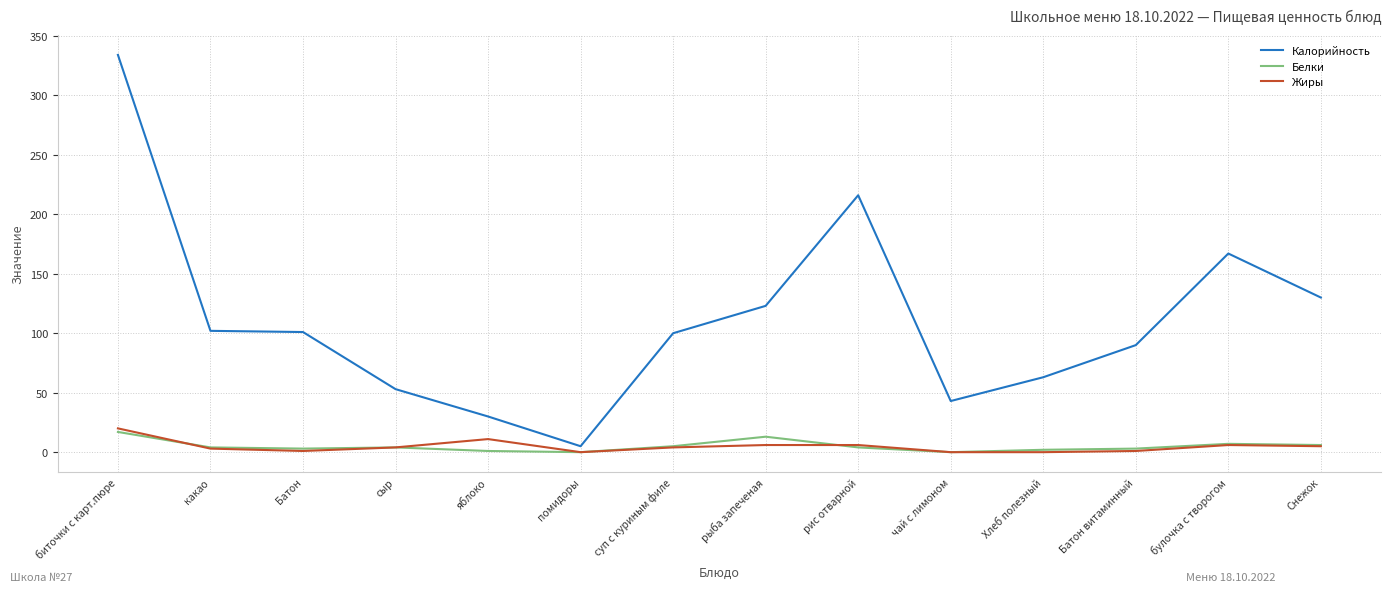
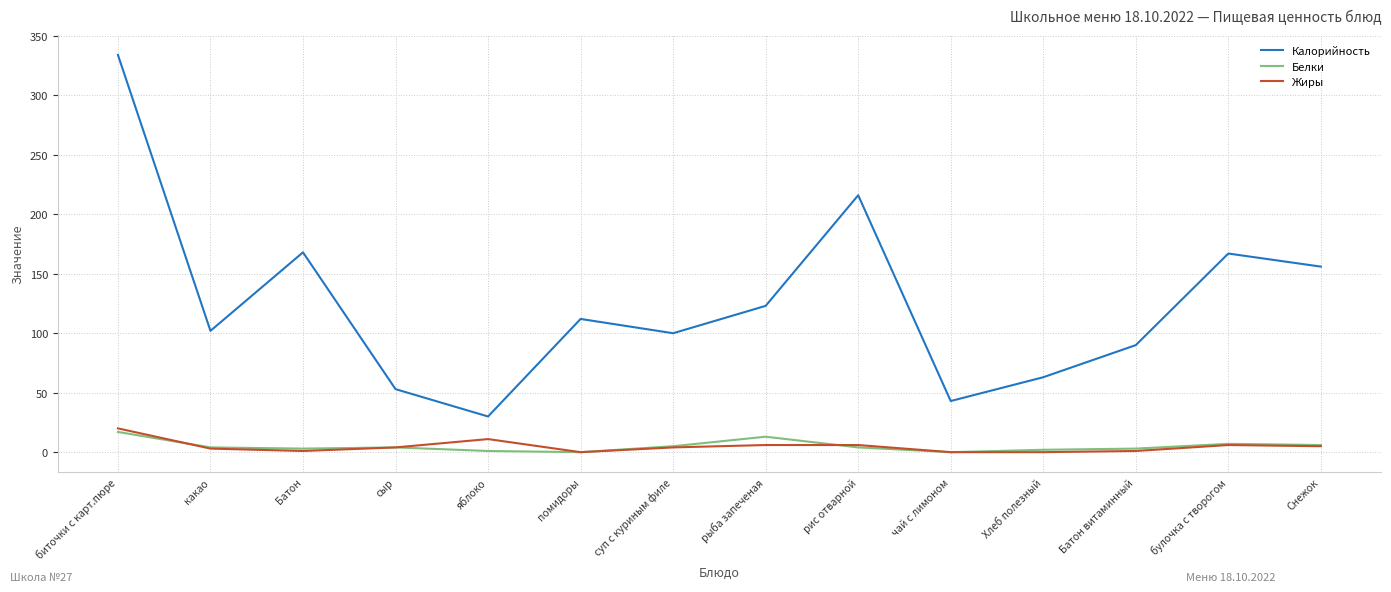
  {
    "Калорийность": {
      "биточки с карт.пюре": 334,
      "какао": 102,
-     "Батон": 101,
+     "Батон": 168,
      "сыр": 53,
      "яблоко": 30,
-     "помидоры": 5,
+     "помидоры": 112,
      "суп с куриным филе": 100,
      "рыба запеченая": 123,
      "рис отварной": 216,
      "чай с лимоном": 43,
      "Хлеб полезный": 63,
      "Батон витаминный": 90,
      "булочка с творогом": 167,
-     "Снежок": 130
+     "Снежок": 156
    },
    "Белки": {
      "биточки с карт.пюре": 17,
      "яблоко": 1,
      "рыба запеченая": 13
    },
    "Жиры": {
      "биточки с карт.пюре": 20,
      "яблоко": 11,
      "рыба запеченая": 6
    }
  }
